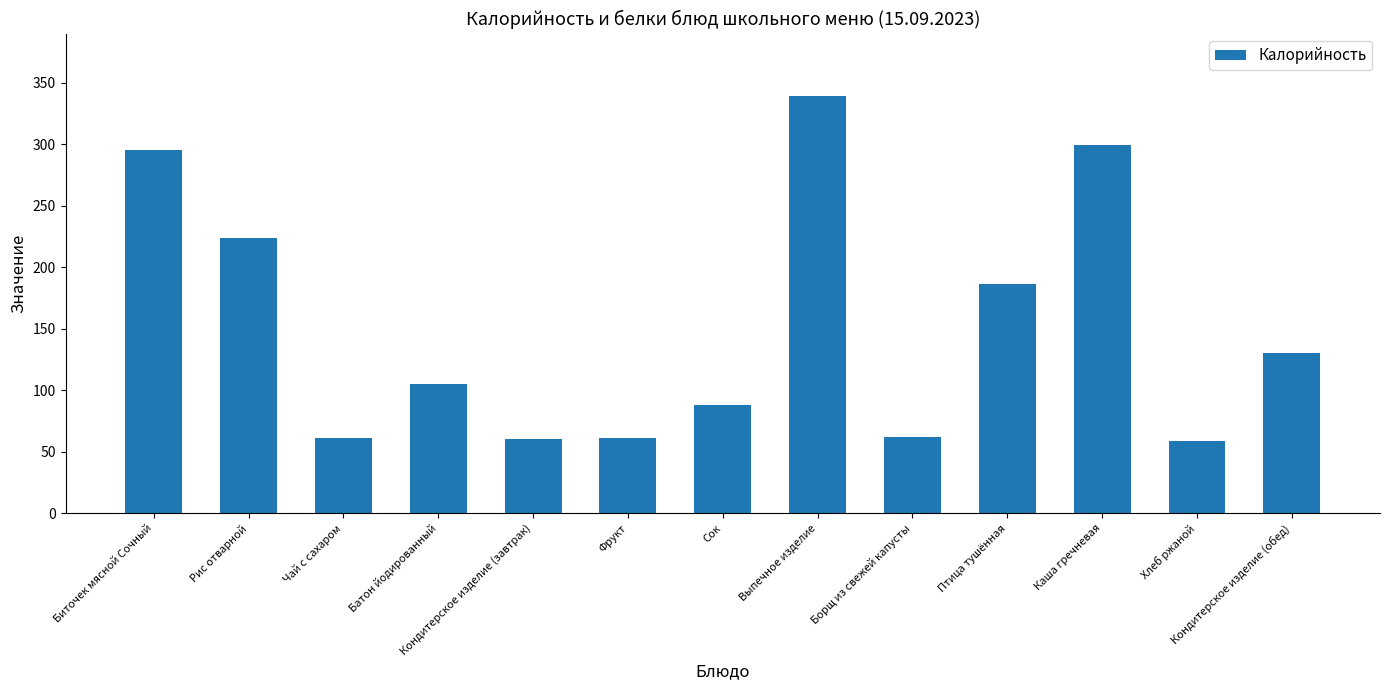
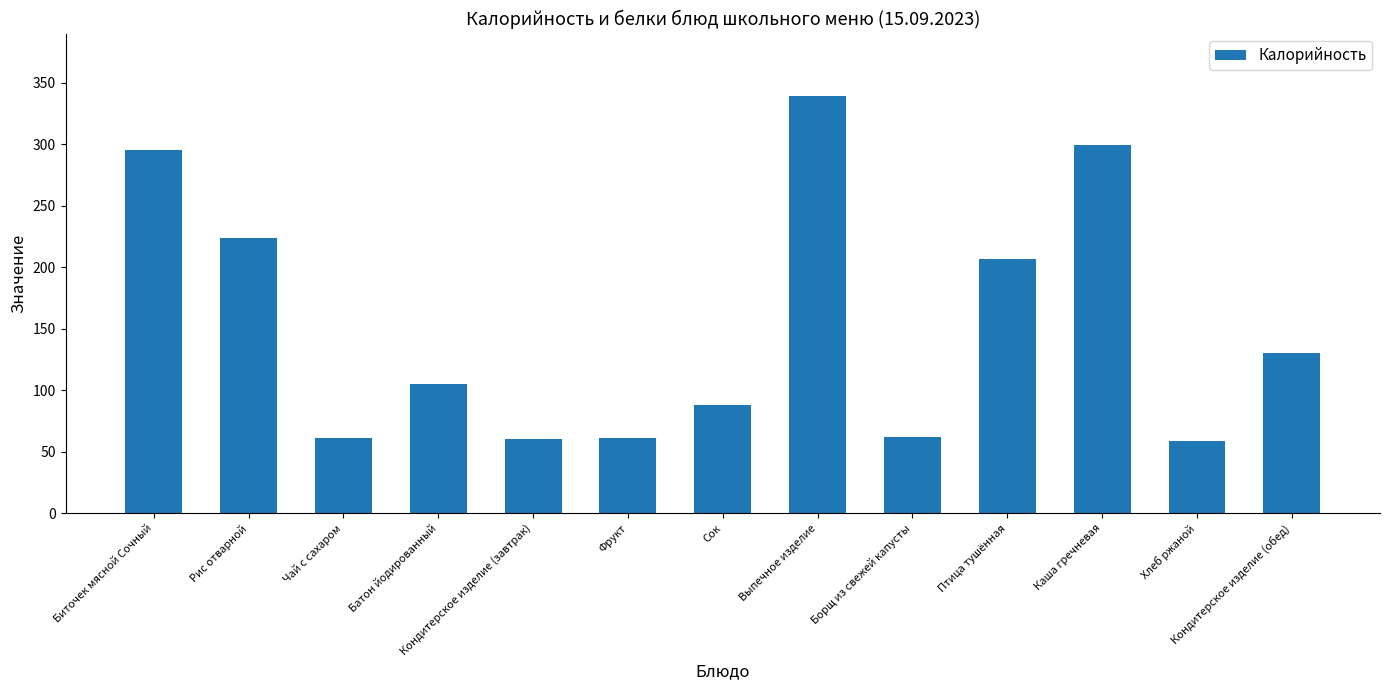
  {
    "Биточек мясной Сочный": 295,
    "Рис отварной": 224,
    "Чай с сахаром": 61,
    "Батон йодированный": 105,
    "Кондитерское изделие (завтрак)": 60,
    "Фрукт": 61,
    "Сок": 88,
    "Выпечное изделие": 339,
    "Борщ из свежей капусты": 62,
-   "Птица тушённая": 186,
+   "Птица тушённая": 207,
    "Каша гречневая": 299,
    "Хлеб ржаной": 59,
    "Кондитерское изделие (обед)": 130
  }
